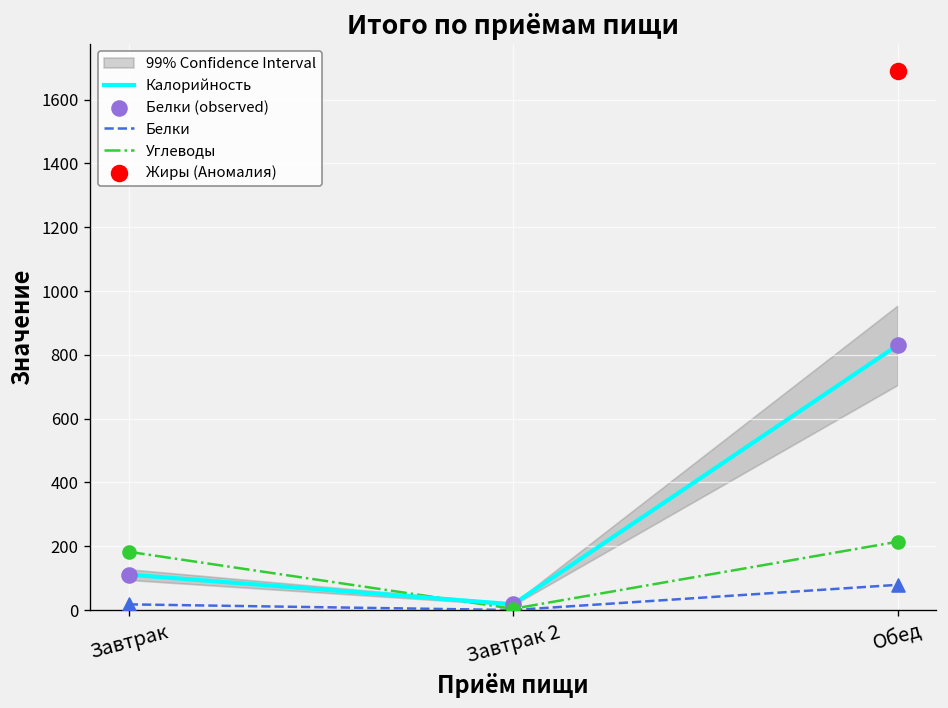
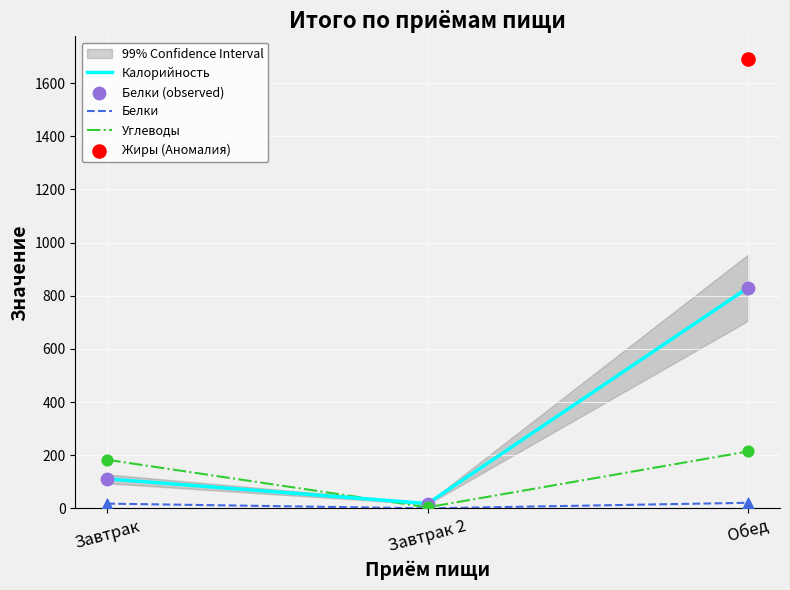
  {
    "Белки (observed)": {
      "Завтрак": 110,
      "Обед": 830
    },
    "Белки": {
      "Завтрак": 20,
-     "Обед": 80
+     "Обед": 20
    },
    "Углеводы": {
      "Завтрак": 180,
      "Обед": 210
    }
  }
